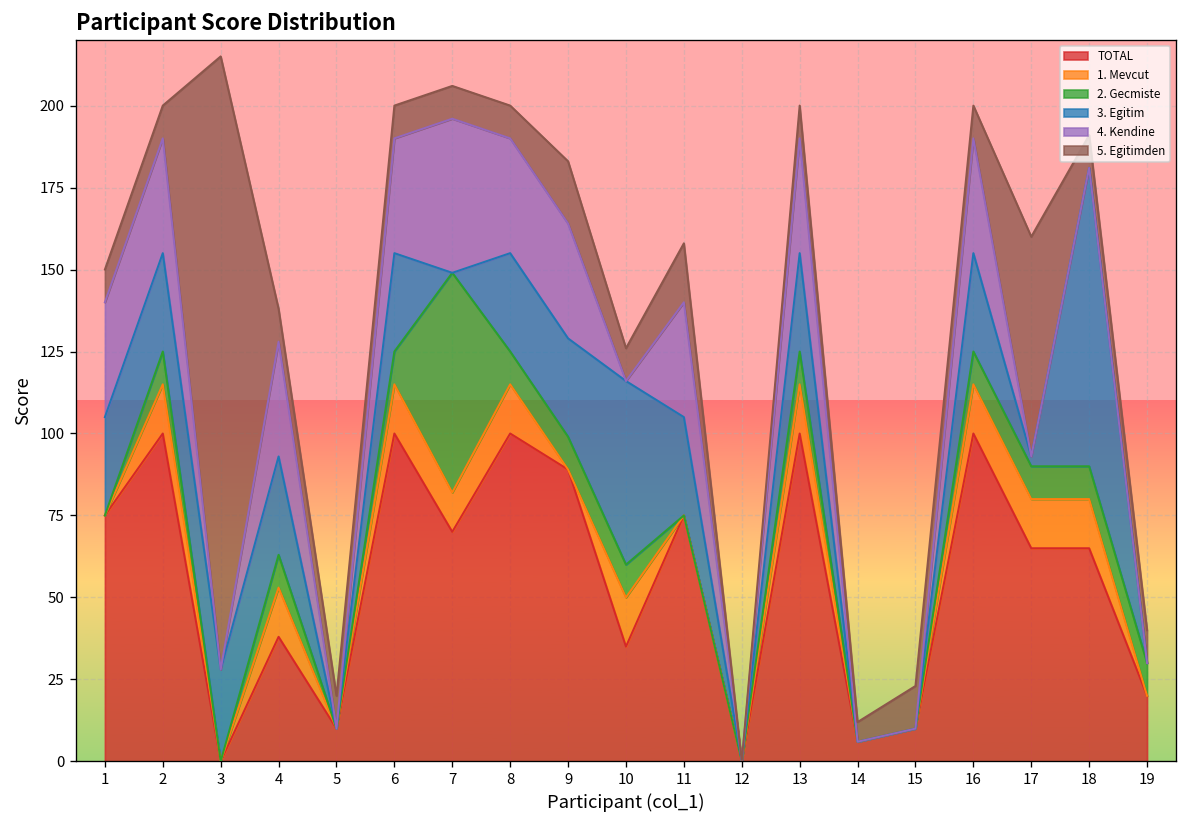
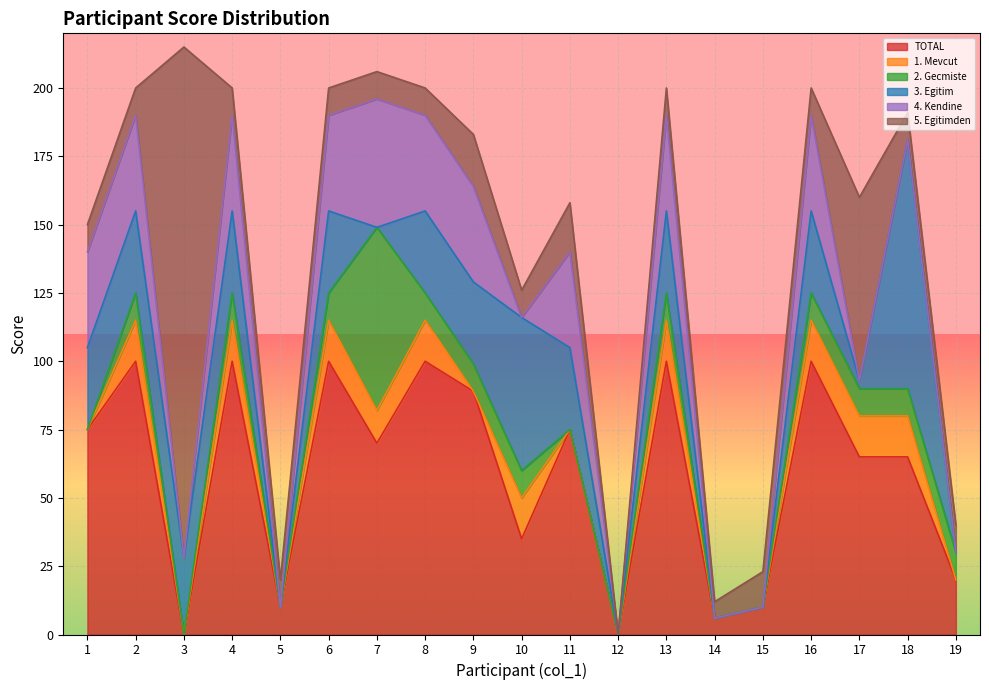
  {
    "TOTAL": {
      "2": 100,
-     "4": 38,
+     "4": 100,
      "6": 100,
      "7": 70,
      "8": 100,
      "10": 35,
      "13": 100,
      "16": 100,
      "17": 65,
      "18": 65
    },
    "1. Mevcut": {
      "2": 15,
      "4": 15,
      "6": 15,
      "7": 12,
      "8": 15,
      "10": 15,
      "13": 15,
      "16": 15,
      "17": 15,
      "18": 15
    },
    "2. Gecmiste": {
      "2": 10,
      "4": 10,
      "6": 10,
      "8": 10,
      "9": 10,
      "10": 10,
      "13": 10,
      "16": 10,
      "17": 10,
      "18": 10
    },
    "3. Egitim": {
      "1": 30,
      "2": 30,
      "4": 30,
      "6": 30,
      "8": 30,
      "9": 30,
      "11": 30,
      "13": 30,
      "16": 30
    },
    "4. Kendine": {
      "1": 35,
      "2": 35,
      "4": 35,
      "6": 35,
      "7": 47,
      "8": 35,
      "9": 35,
      "11": 35,
      "13": 35,
      "16": 35
    },
    "5. Egitimden": {
      "1": 10,
      "2": 10,
      "3": 187,
      "4": 10,
      "5": 10,
      "6": 10,
      "7": 10,
      "8": 10,
      "9": 19,
      "10": 10,
      "11": 18,
      "13": 10,
      "14": 6,
      "15": 13,
      "16": 10,
      "17": 67,
      "19": 10
    }
  }
